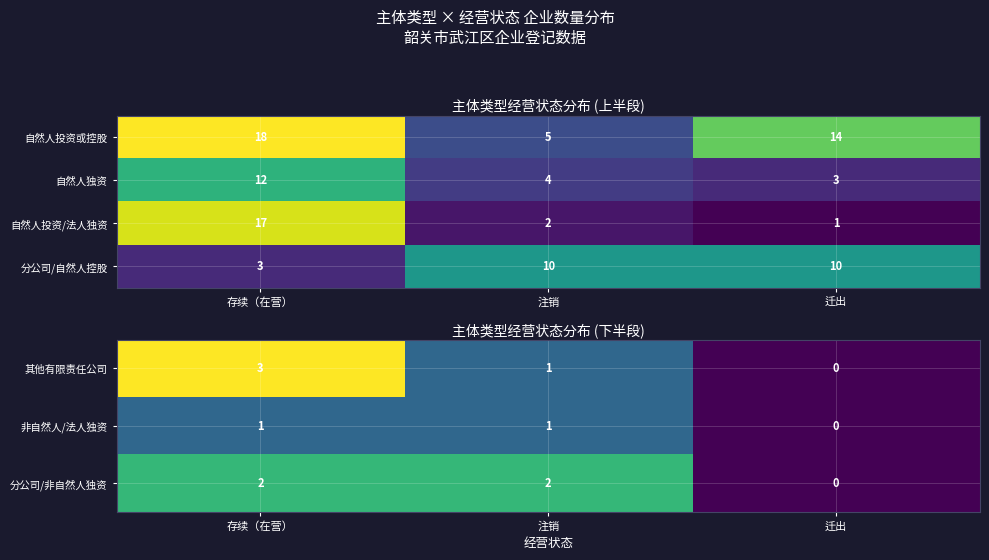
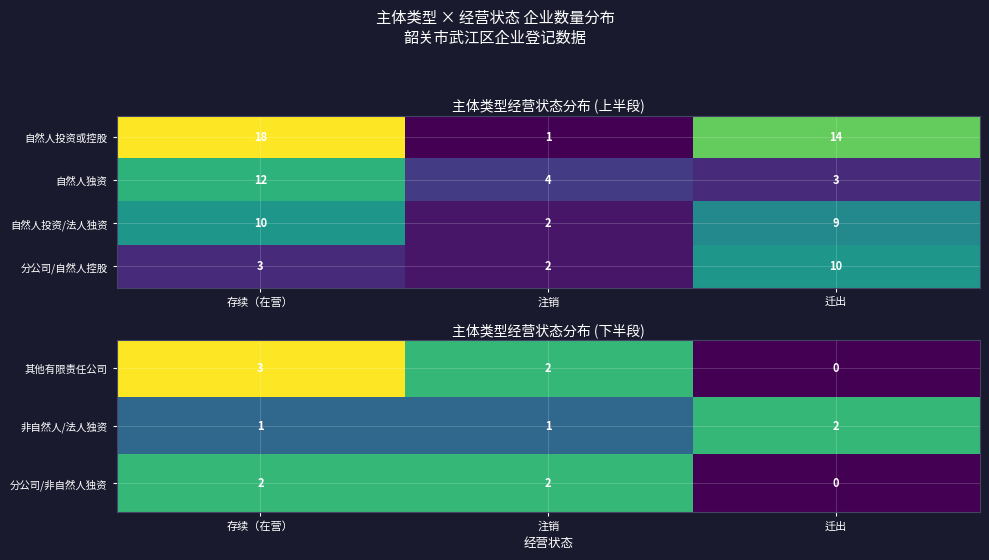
  {
    "主体类型经营状态分布 (上半段)": {
      "自然人投资或控股": {
        "存续（在营）": 18,
-       "注销": 5,
+       "注销": 1,
        "迁出": 14
      },
      "自然人独资": {
        "存续（在营）": 12,
        "注销": 4,
        "迁出": 3
      },
      "自然人投资/法人独资": {
-       "存续（在营）": 17,
+       "存续（在营）": 10,
        "注销": 2,
-       "迁出": 1
+       "迁出": 9
      },
      "分公司/自然人控股": {
        "存续（在营）": 3,
-       "注销": 10,
+       "注销": 2,
        "迁出": 10
      }
    },
    "主体类型经营状态分布 (下半段)": {
      "其他有限责任公司": {
        "存续（在营）": 3,
-       "注销": 1,
+       "注销": 2,
        "迁出": 0
      },
      "非自然人/法人独资": {
        "存续（在营）": 1,
        "注销": 1,
-       "迁出": 0
+       "迁出": 2
      },
      "分公司/非自然人独资": {
        "存续（在营）": 2,
        "注销": 2,
        "迁出": 0
      }
    }
  }
